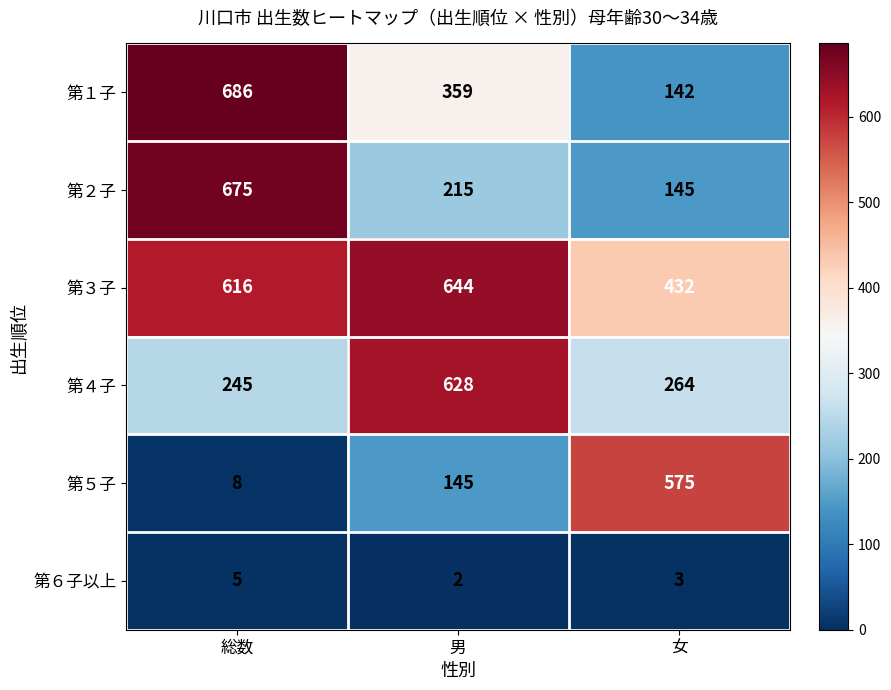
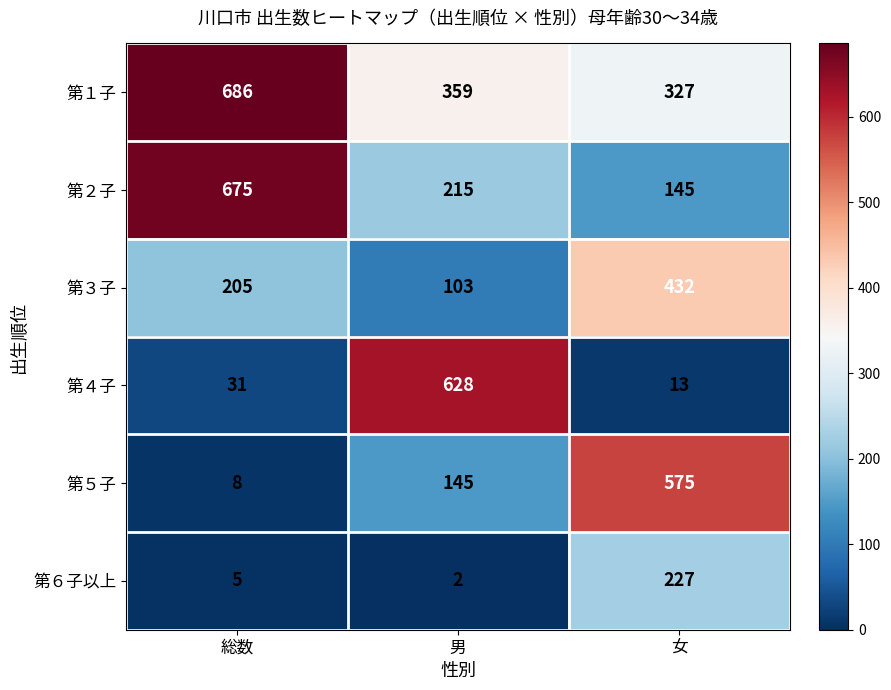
  {
    "第１子": {
      "総数": 686,
      "男": 359,
-     "女": 142
+     "女": 327
    },
    "第２子": {
      "総数": 675,
      "男": 215,
      "女": 145
    },
    "第３子": {
-     "総数": 616,
-     "男": 644,
+     "総数": 205,
+     "男": 103,
      "女": 432
    },
    "第４子": {
-     "総数": 245,
+     "総数": 31,
      "男": 628,
-     "女": 264
+     "女": 13
    },
    "第５子": {
      "総数": 8,
      "男": 145,
      "女": 575
    },
    "第６子以上": {
      "総数": 5,
      "男": 2,
-     "女": 3
+     "女": 227
    }
  }
